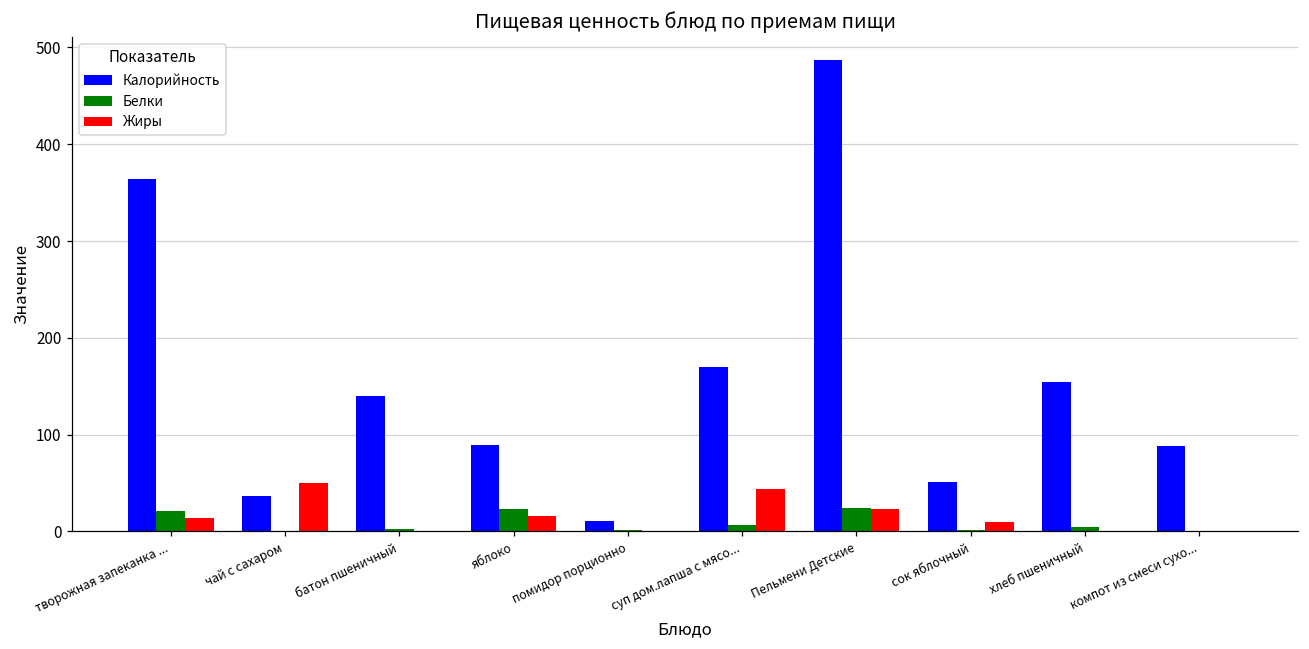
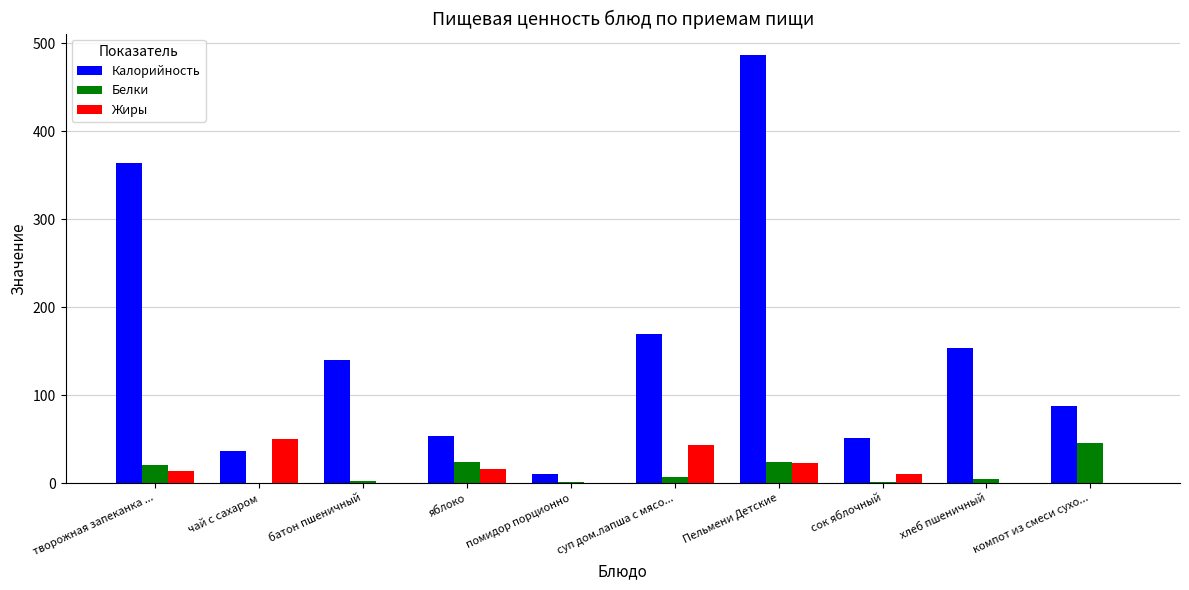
  {
    "Калорийность": {
      "творожная запеканка ...": 360,
      "чай с сахаром": 40,
      "батон пшеничный": 140,
-     "яблоко": 90,
+     "яблоко": 50,
      "помидор порционно": 10,
      "суп дом.лапша с мясо...": 170,
      "Пельмени Детские": 490,
      "сок яблочный": 50,
      "хлеб пшеничный": 150,
      "компот из смеси сухо...": 90
    },
    "Белки": {
      "творожная запеканка ...": 20,
      "яблоко": 20,
      "суп дом.лапша с мясо...": 10,
      "Пельмени Детские": 20,
      "хлеб пшеничный": 0,
-     "компот из смеси сухо...": 0
+     "компот из смеси сухо...": 50
    },
    "Жиры": {
      "творожная запеканка ...": 10,
      "чай с сахаром": 50,
      "яблоко": 20,
      "суп дом.лапша с мясо...": 40,
      "Пельмени Детские": 20,
      "сок яблочный": 10,
      "компот из смеси сухо...": 0
    }
  }
